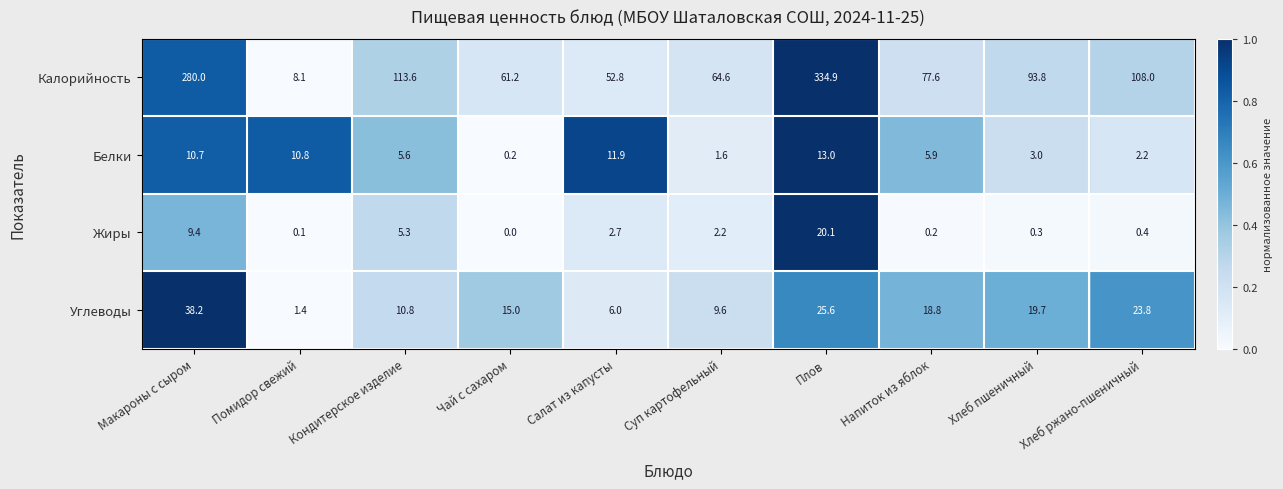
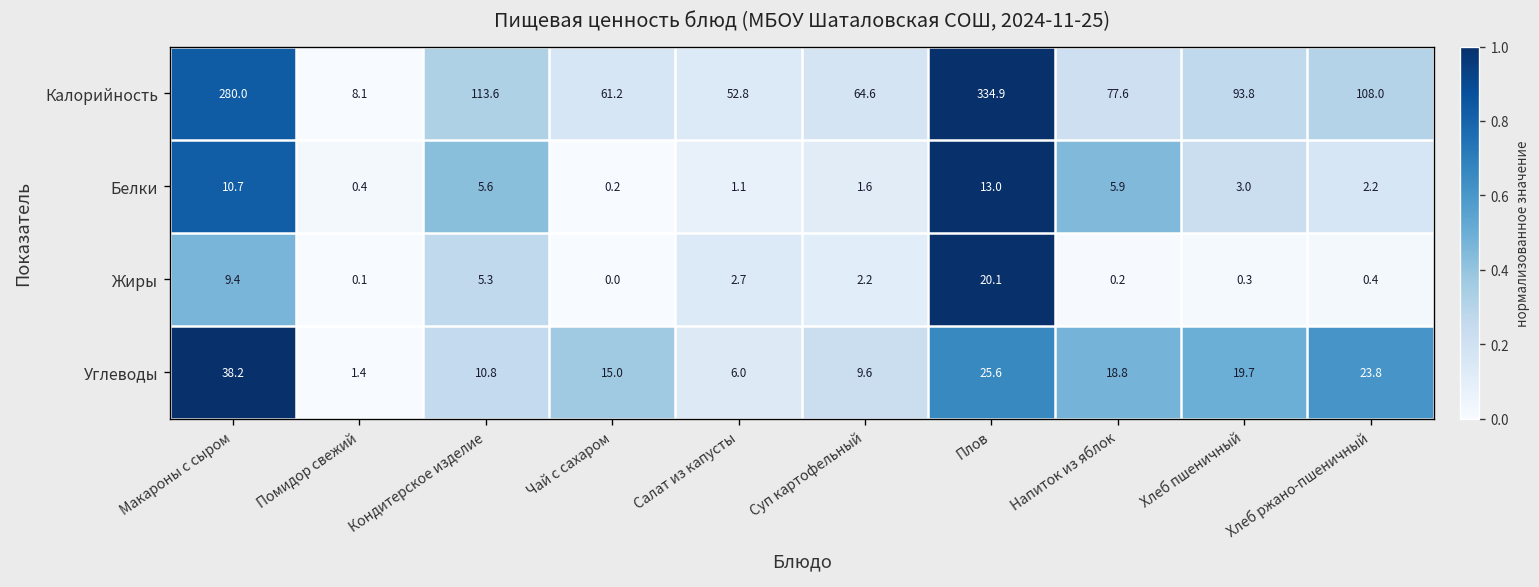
  {
    "Калорийность": {
      "Макароны с сыром": 280.0,
      "Помидор свежий": 8.1,
      "Кондитерское изделие": 113.6,
      "Чай с сахаром": 61.2,
      "Салат из капусты": 52.8,
      "Суп картофельный": 64.6,
      "Плов": 334.9,
      "Напиток из яблок": 77.6,
      "Хлеб пшеничный": 93.8,
      "Хлеб ржано-пшеничный": 108.0
    },
    "Белки": {
      "Макароны с сыром": 10.7,
-     "Помидор свежий": 10.8,
+     "Помидор свежий": 0.4,
      "Кондитерское изделие": 5.6,
      "Чай с сахаром": 0.2,
-     "Салат из капусты": 11.9,
+     "Салат из капусты": 1.1,
      "Суп картофельный": 1.6,
      "Плов": 13.0,
      "Напиток из яблок": 5.9,
      "Хлеб пшеничный": 3.0,
      "Хлеб ржано-пшеничный": 2.2
    },
    "Жиры": {
      "Макароны с сыром": 9.4,
      "Помидор свежий": 0.1,
      "Кондитерское изделие": 5.3,
      "Чай с сахаром": 0.0,
      "Салат из капусты": 2.7,
      "Суп картофельный": 2.2,
      "Плов": 20.1,
      "Напиток из яблок": 0.2,
      "Хлеб пшеничный": 0.3,
      "Хлеб ржано-пшеничный": 0.4
    },
    "Углеводы": {
      "Макароны с сыром": 38.2,
      "Помидор свежий": 1.4,
      "Кондитерское изделие": 10.8,
      "Чай с сахаром": 15.0,
      "Салат из капусты": 6.0,
      "Суп картофельный": 9.6,
      "Плов": 25.6,
      "Напиток из яблок": 18.8,
      "Хлеб пшеничный": 19.7,
      "Хлеб ржано-пшеничный": 23.8
    }
  }
